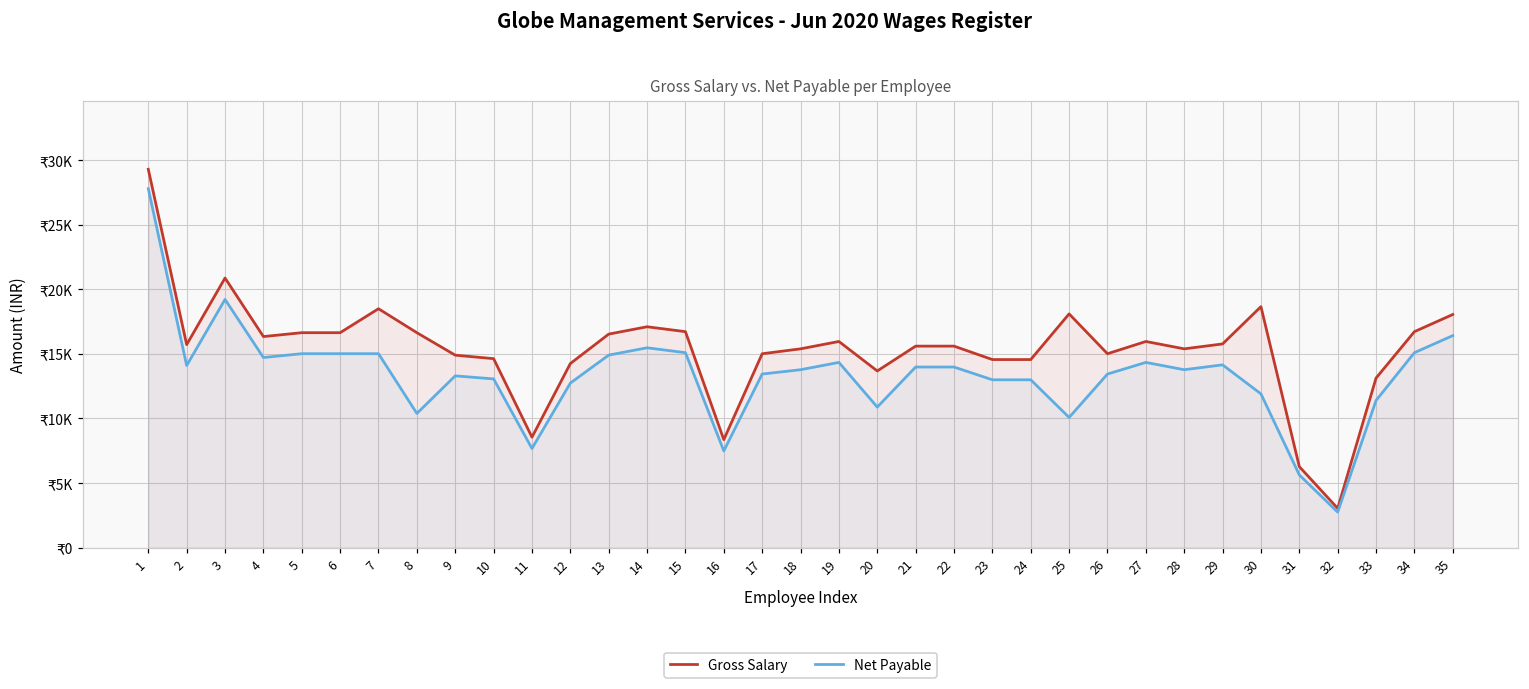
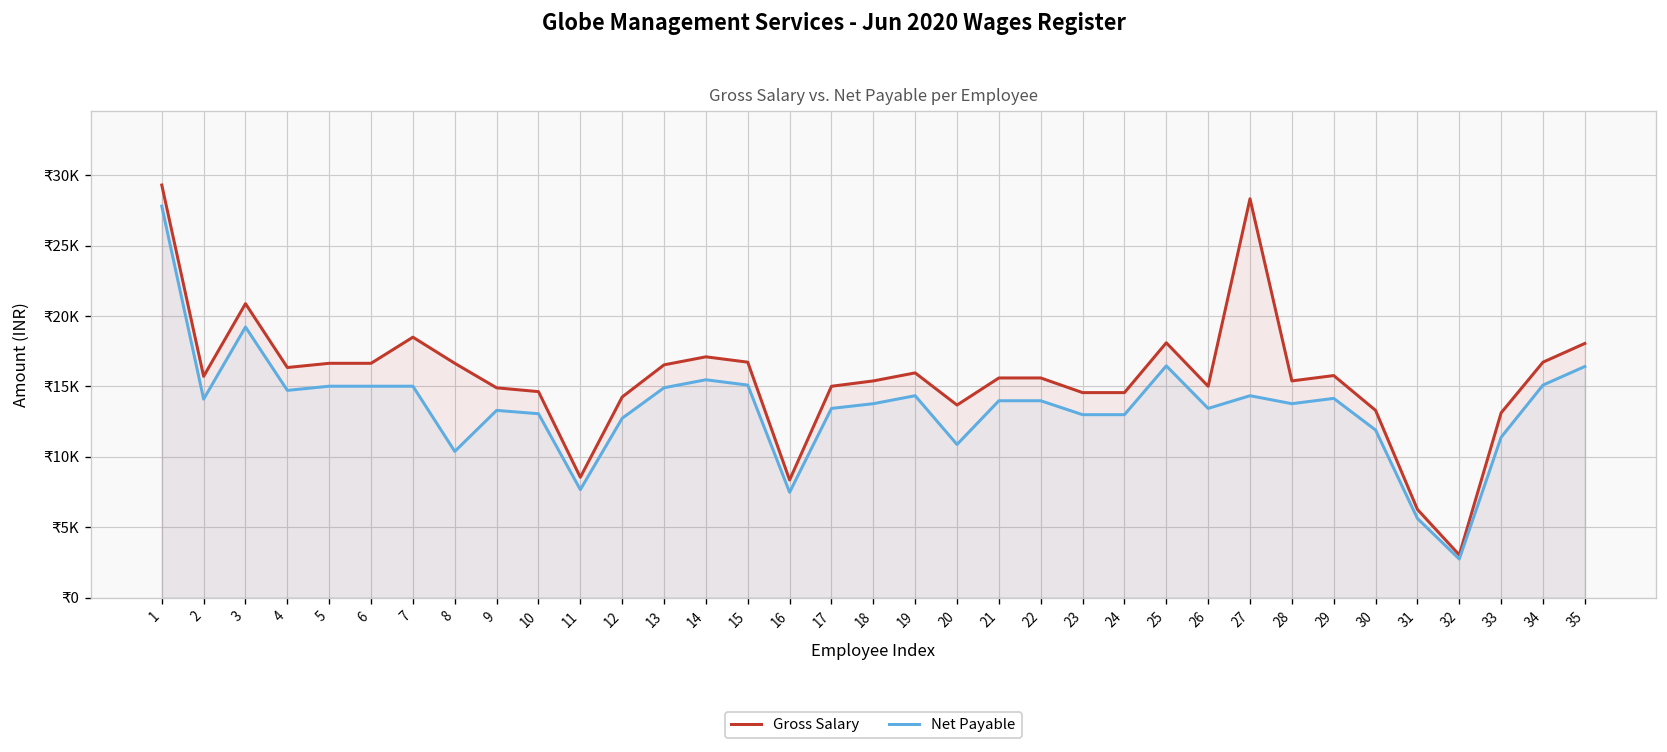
  {
    "Gross Salary": {
      "1": "₹29300",
      "2": "₹15700",
      "3": "₹20900",
      "4": "₹16300",
      "5": "₹16600",
      "6": "₹16600",
      "7": "₹18500",
      "8": "₹16600",
      "9": "₹14900",
      "10": "₹14600",
      "11": "₹8600",
      "12": "₹14300",
      "13": "₹16500",
      "14": "₹17100",
      "15": "₹16700",
      "16": "₹8400",
      "17": "₹15000",
      "18": "₹15400",
      "19": "₹16000",
      "20": "₹13700",
      "21": "₹15600",
      "22": "₹15600",
      "23": "₹14600",
      "24": "₹14600",
      "25": "₹18100",
      "26": "₹15000",
-     "27": "₹16000",
+     "27": "₹28300",
      "28": "₹15400",
      "29": "₹15800",
-     "30": "₹18700",
+     "30": "₹13300",
      "31": "₹6300",
      "32": "₹3000",
      "33": "₹13100",
      "34": "₹16700",
      "35": "₹18100"
    },
    "Net Payable": {
      "1": "₹27800",
      "2": "₹14100",
      "3": "₹19200",
      "4": "₹14700",
      "5": "₹15000",
      "6": "₹15000",
      "7": "₹15000",
      "8": "₹10400",
      "9": "₹13300",
      "10": "₹13100",
      "11": "₹7700",
      "12": "₹12700",
      "13": "₹14900",
      "14": "₹15500",
      "15": "₹15100",
      "16": "₹7500",
      "17": "₹13400",
      "18": "₹13800",
      "19": "₹14300",
      "20": "₹10900",
      "21": "₹14000",
      "22": "₹14000",
      "23": "₹13000",
      "24": "₹13000",
-     "25": "₹10100",
+     "25": "₹16500",
      "26": "₹13400",
      "27": "₹14300",
      "28": "₹13800",
      "29": "₹14200",
      "30": "₹11900",
      "31": "₹5600",
      "32": "₹2700",
      "33": "₹11400",
      "34": "₹15100",
      "35": "₹16400"
    }
  }
